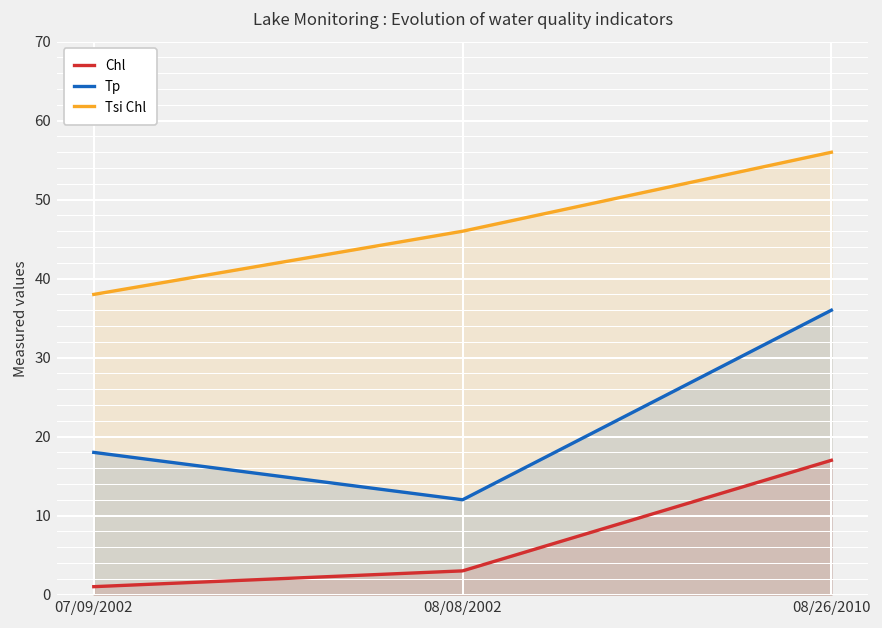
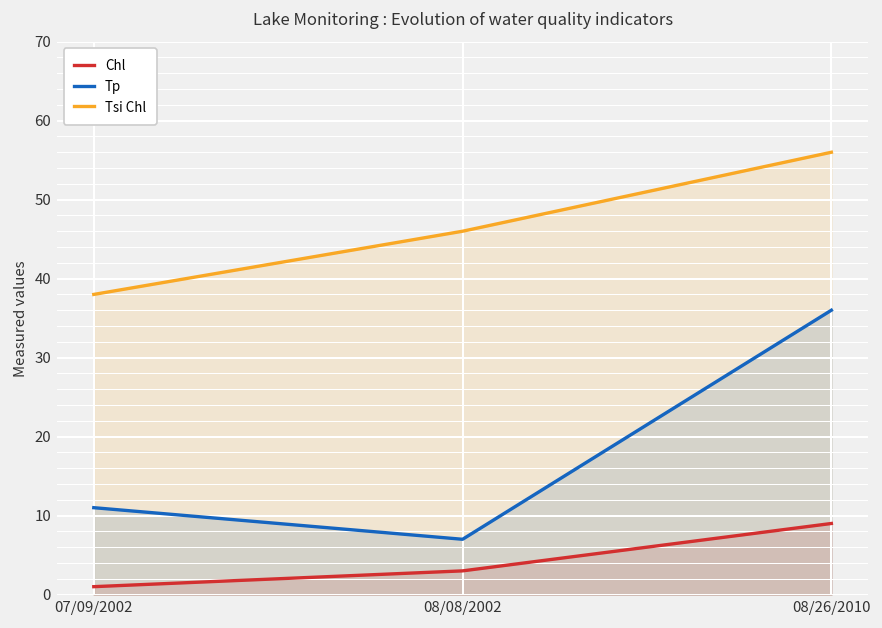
  {
    "Chl": {
      "07/09/2002": 1,
      "08/08/2002": 3,
-     "08/26/2010": 17
+     "08/26/2010": 9
    },
    "Tp": {
-     "07/09/2002": 18,
-     "08/08/2002": 12,
+     "07/09/2002": 11,
+     "08/08/2002": 7,
      "08/26/2010": 36
    },
    "Tsi Chl": {
      "07/09/2002": 38,
      "08/08/2002": 46,
      "08/26/2010": 56
    }
  }
